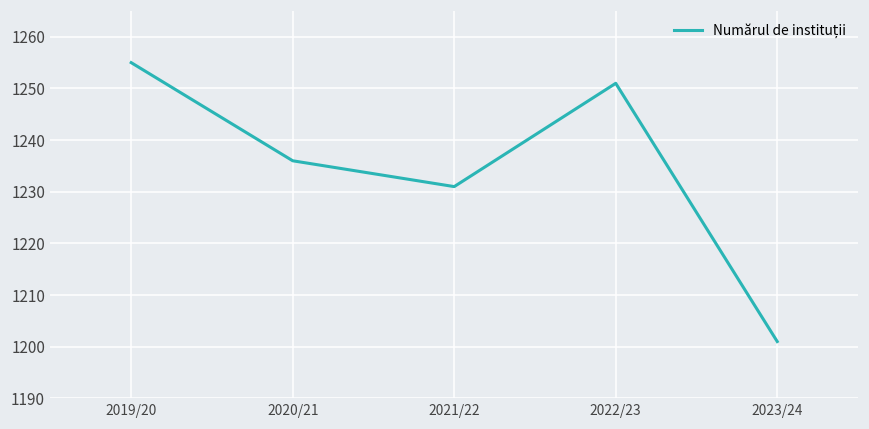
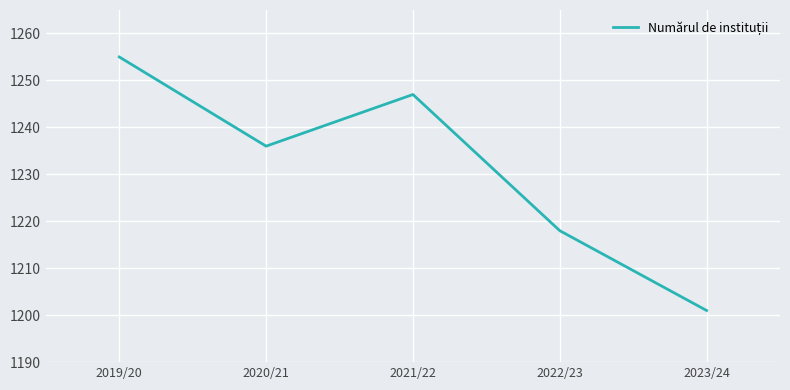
  {
    "2019/20": 1255,
    "2020/21": 1236,
-   "2021/22": 1231,
-   "2022/23": 1251,
+   "2021/22": 1247,
+   "2022/23": 1218,
    "2023/24": 1201
  }
